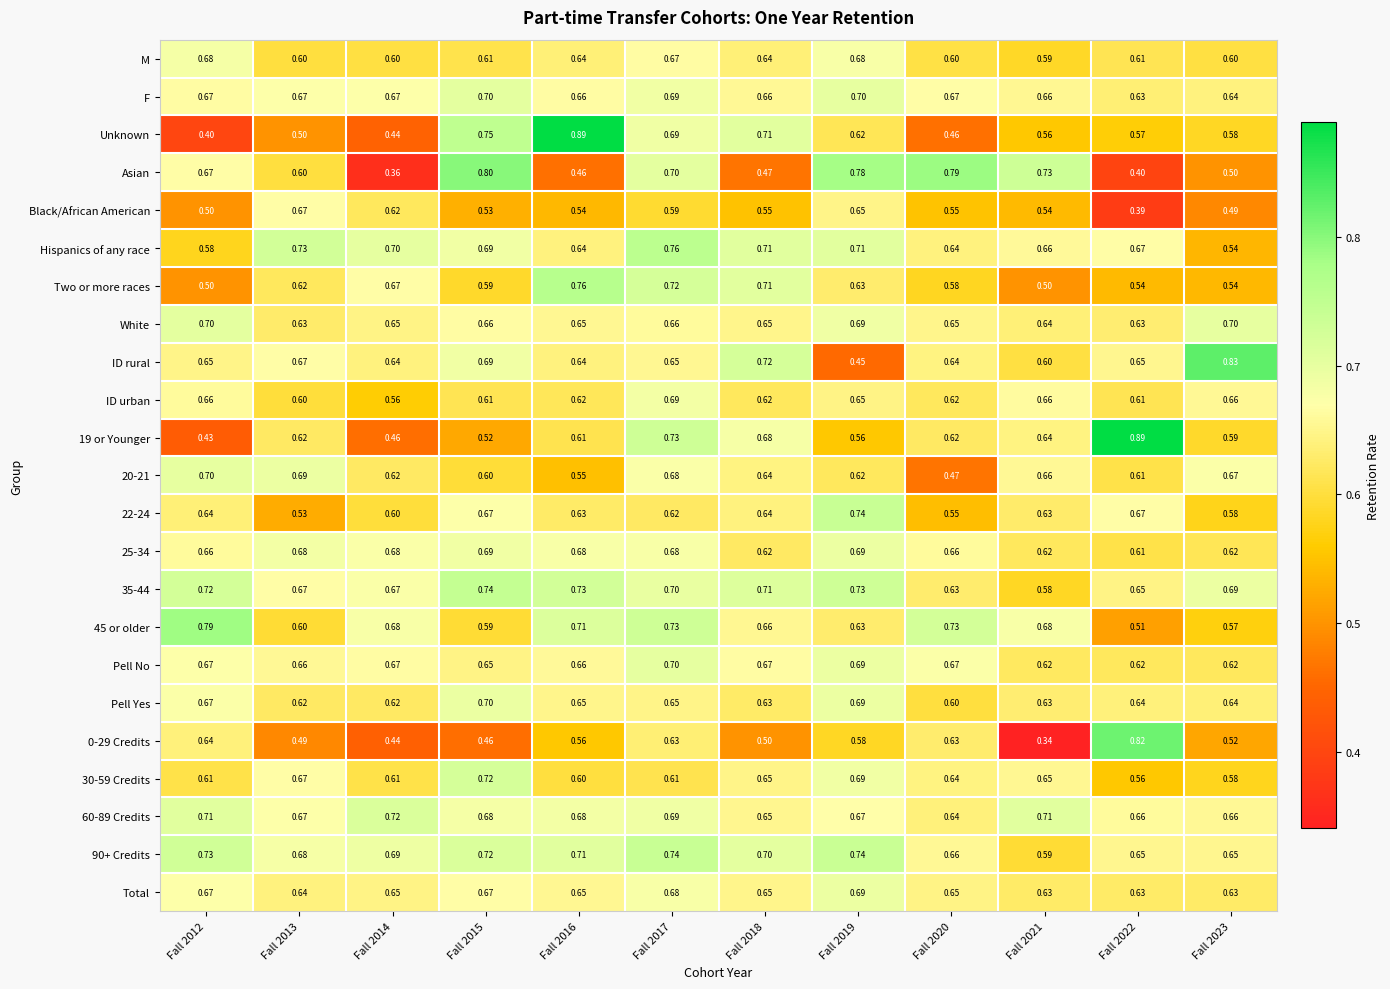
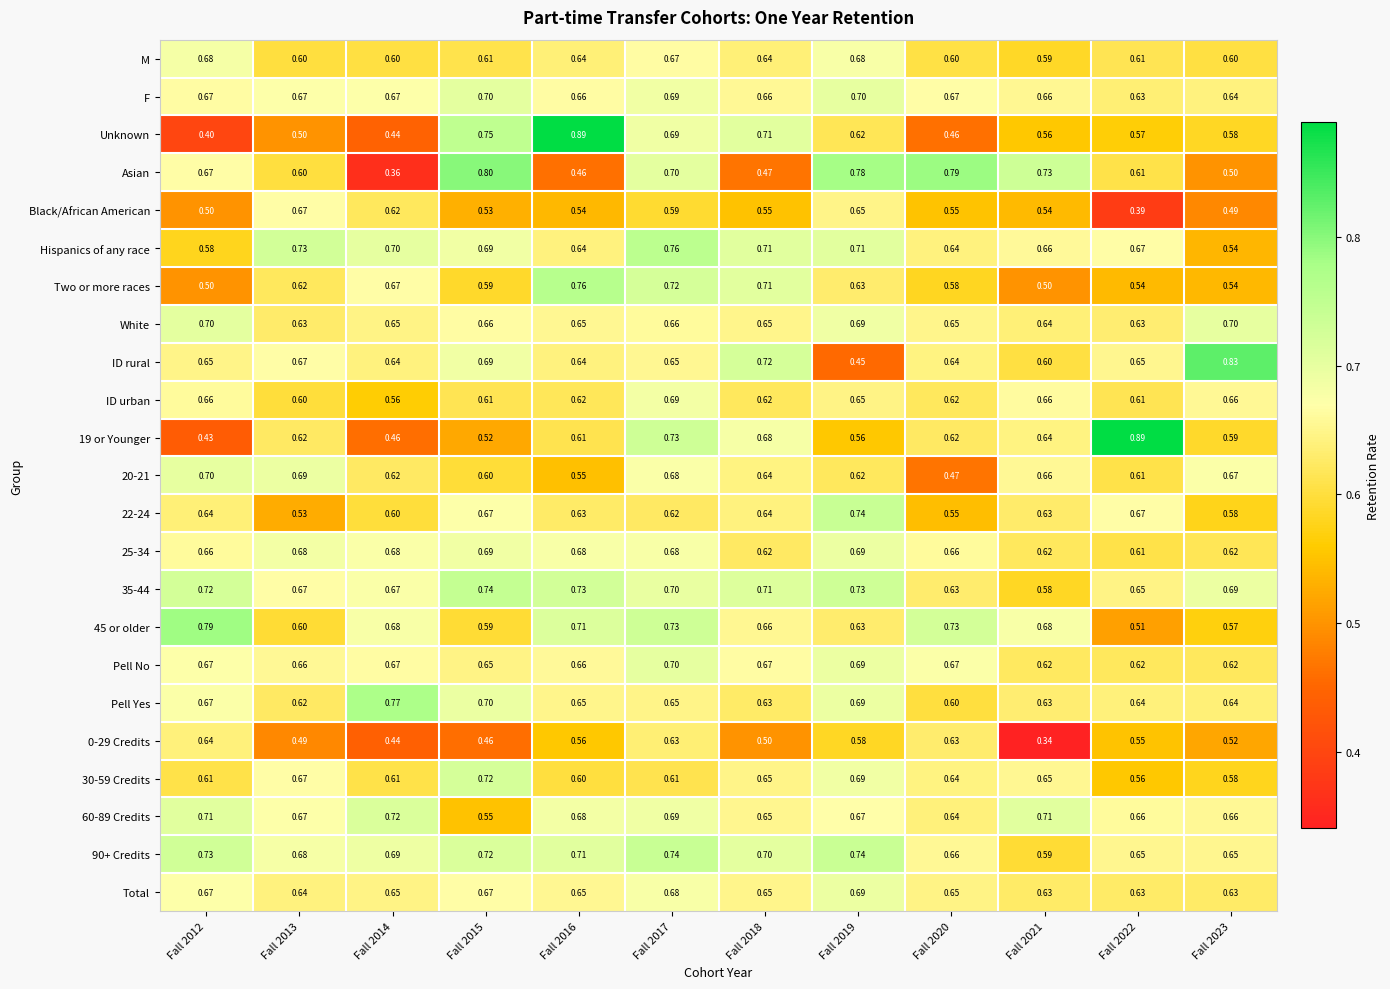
  {
    "Asian": {
      "Fall 2012": 0.67,
      "Fall 2013": 0.60,
      "Fall 2014": 0.36,
      "Fall 2015": 0.80,
      "Fall 2016": 0.46,
      "Fall 2017": 0.70,
      "Fall 2018": 0.47,
      "Fall 2019": 0.78,
      "Fall 2020": 0.79,
      "Fall 2021": 0.73,
-     "Fall 2022": 0.40,
+     "Fall 2022": 0.61,
      "Fall 2023": 0.50
    },
    "Pell Yes": {
      "Fall 2012": 0.67,
      "Fall 2013": 0.62,
-     "Fall 2014": 0.62,
+     "Fall 2014": 0.77,
      "Fall 2015": 0.70,
      "Fall 2016": 0.65,
      "Fall 2017": 0.65,
      "Fall 2018": 0.63,
      "Fall 2019": 0.69,
      "Fall 2020": 0.60,
      "Fall 2021": 0.63,
      "Fall 2022": 0.64,
      "Fall 2023": 0.64
    },
    "0-29 Credits": {
      "Fall 2012": 0.64,
      "Fall 2013": 0.49,
      "Fall 2014": 0.44,
      "Fall 2015": 0.46,
      "Fall 2016": 0.56,
      "Fall 2017": 0.63,
      "Fall 2018": 0.50,
      "Fall 2019": 0.58,
      "Fall 2020": 0.63,
      "Fall 2021": 0.34,
-     "Fall 2022": 0.82,
+     "Fall 2022": 0.55,
      "Fall 2023": 0.52
    },
    "60-89 Credits": {
      "Fall 2012": 0.71,
      "Fall 2013": 0.67,
      "Fall 2014": 0.72,
-     "Fall 2015": 0.68,
+     "Fall 2015": 0.55,
      "Fall 2016": 0.68,
      "Fall 2017": 0.69,
      "Fall 2018": 0.65,
      "Fall 2019": 0.67,
      "Fall 2020": 0.64,
      "Fall 2021": 0.71,
      "Fall 2022": 0.66,
      "Fall 2023": 0.66
    }
  }
